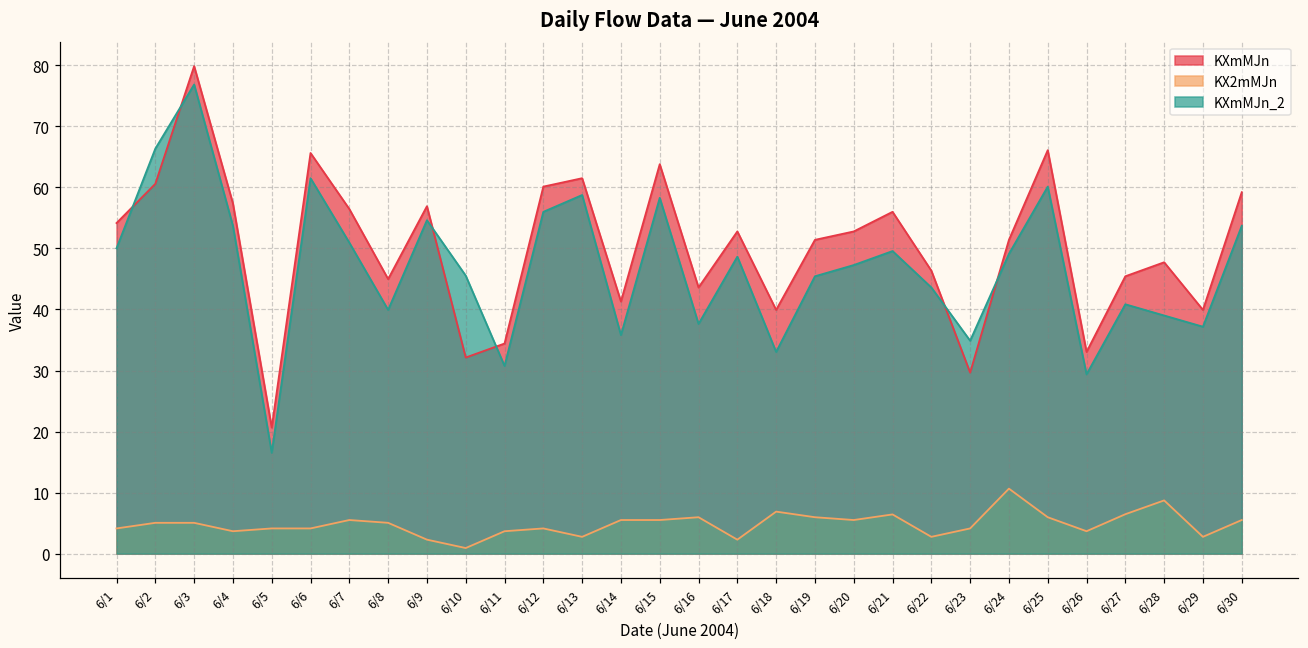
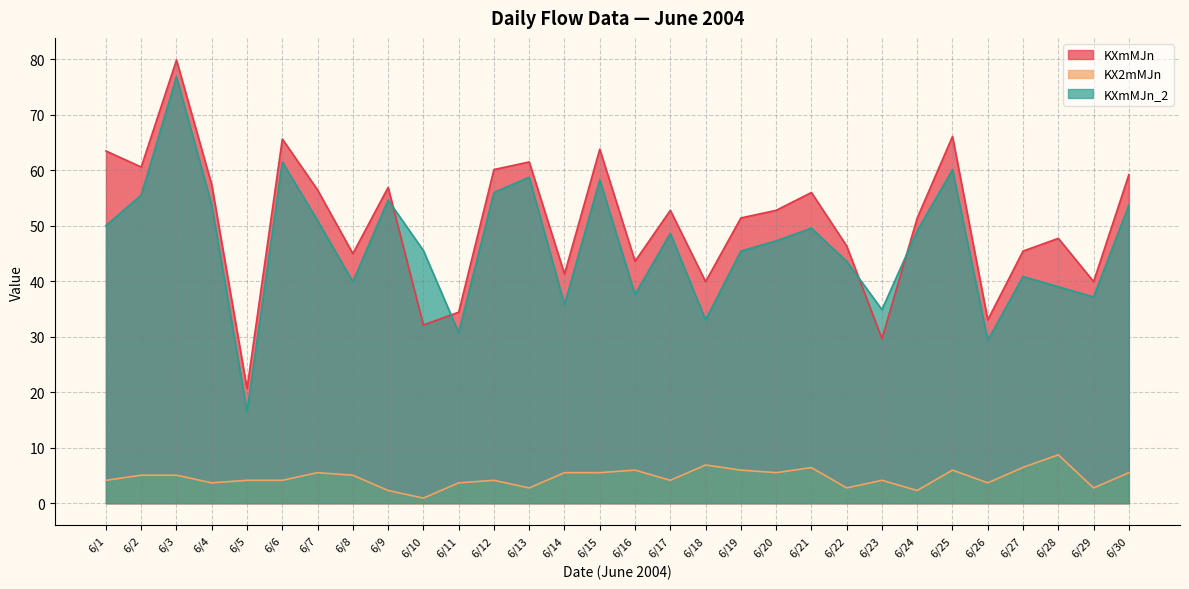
  {
    "KXmMJn": {
-     "6/1": 54,
+     "6/1": 63,
      "6/2": 61,
      "6/3": 80,
      "6/4": 57,
      "6/5": 21,
      "6/6": 66,
      "6/7": 56,
      "6/8": 45,
      "6/9": 57,
      "6/10": 32,
      "6/11": 34,
      "6/12": 60,
      "6/13": 62,
      "6/14": 41,
      "6/15": 64,
      "6/16": 44,
      "6/17": 53,
      "6/18": 40,
      "6/19": 51,
      "6/20": 53,
      "6/21": 56,
      "6/22": 46,
      "6/23": 30,
      "6/24": 51,
      "6/25": 66,
      "6/26": 33,
      "6/27": 45,
      "6/28": 48,
      "6/29": 40,
      "6/30": 59
    },
    "KX2mMJn": {
      "6/1": 4,
      "6/2": 5,
      "6/3": 5,
      "6/4": 4,
      "6/5": 4,
      "6/6": 4,
      "6/7": 6,
      "6/8": 5,
      "6/9": 2,
      "6/10": 1,
      "6/11": 4,
      "6/12": 4,
      "6/13": 3,
      "6/14": 6,
      "6/15": 6,
      "6/16": 6,
-     "6/17": 2,
+     "6/17": 4,
      "6/18": 7,
      "6/19": 6,
      "6/20": 6,
      "6/21": 6,
      "6/22": 3,
      "6/23": 4,
-     "6/24": 11,
+     "6/24": 2,
      "6/25": 6,
      "6/26": 4,
      "6/27": 6,
      "6/28": 9,
      "6/29": 3,
      "6/30": 6
    },
    "KXmMJn_2": {
      "6/1": 50,
-     "6/2": 66,
+     "6/2": 56,
      "6/3": 77,
      "6/4": 54,
      "6/5": 17,
      "6/6": 62,
      "6/7": 51,
      "6/8": 40,
      "6/9": 55,
      "6/10": 46,
      "6/11": 31,
      "6/12": 56,
      "6/13": 59,
      "6/14": 36,
      "6/15": 58,
      "6/16": 38,
      "6/17": 49,
      "6/18": 33,
      "6/19": 45,
      "6/20": 47,
      "6/21": 50,
      "6/22": 44,
      "6/23": 35,
      "6/24": 49,
      "6/25": 60,
      "6/26": 29,
      "6/27": 41,
      "6/28": 39,
      "6/29": 37,
      "6/30": 54
    }
  }
